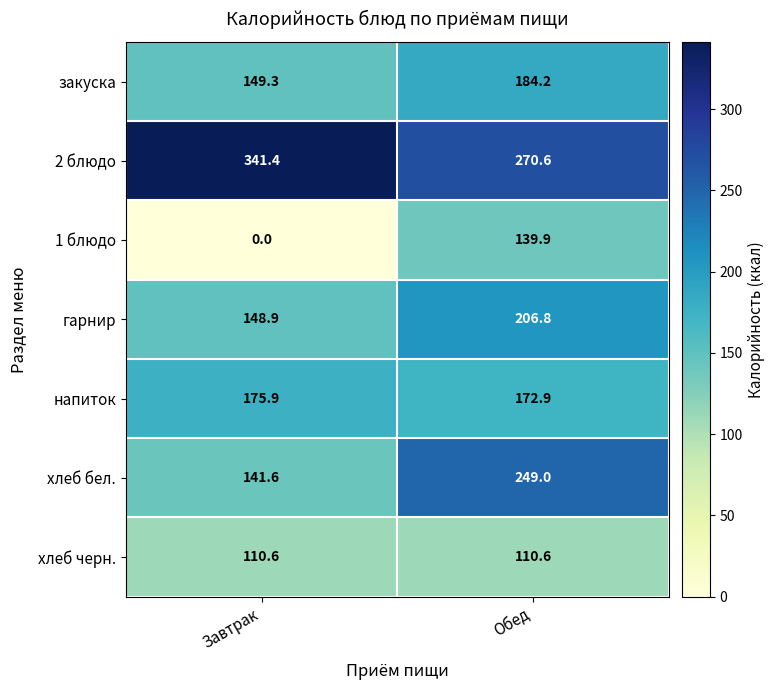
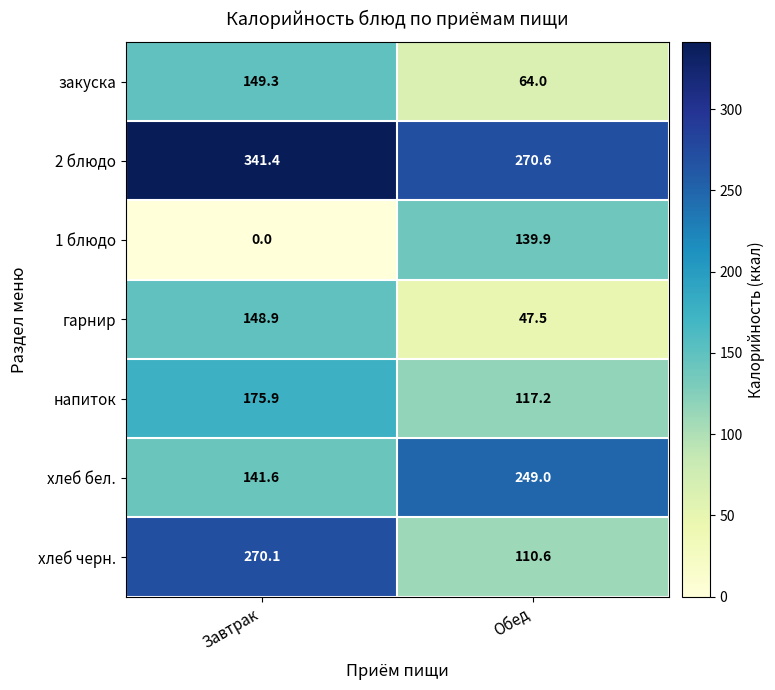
  {
    "закуска": {
      "Завтрак": 149.3,
-     "Обед": 184.2
+     "Обед": 64.0
    },
    "2 блюдо": {
      "Завтрак": 341.4,
      "Обед": 270.6
    },
    "1 блюдо": {
      "Завтрак": 0.0,
      "Обед": 139.9
    },
    "гарнир": {
      "Завтрак": 148.9,
-     "Обед": 206.8
+     "Обед": 47.5
    },
    "напиток": {
      "Завтрак": 175.9,
-     "Обед": 172.9
+     "Обед": 117.2
    },
    "хлеб бел.": {
      "Завтрак": 141.6,
      "Обед": 249.0
    },
    "хлеб черн.": {
-     "Завтрак": 110.6,
+     "Завтрак": 270.1,
      "Обед": 110.6
    }
  }
